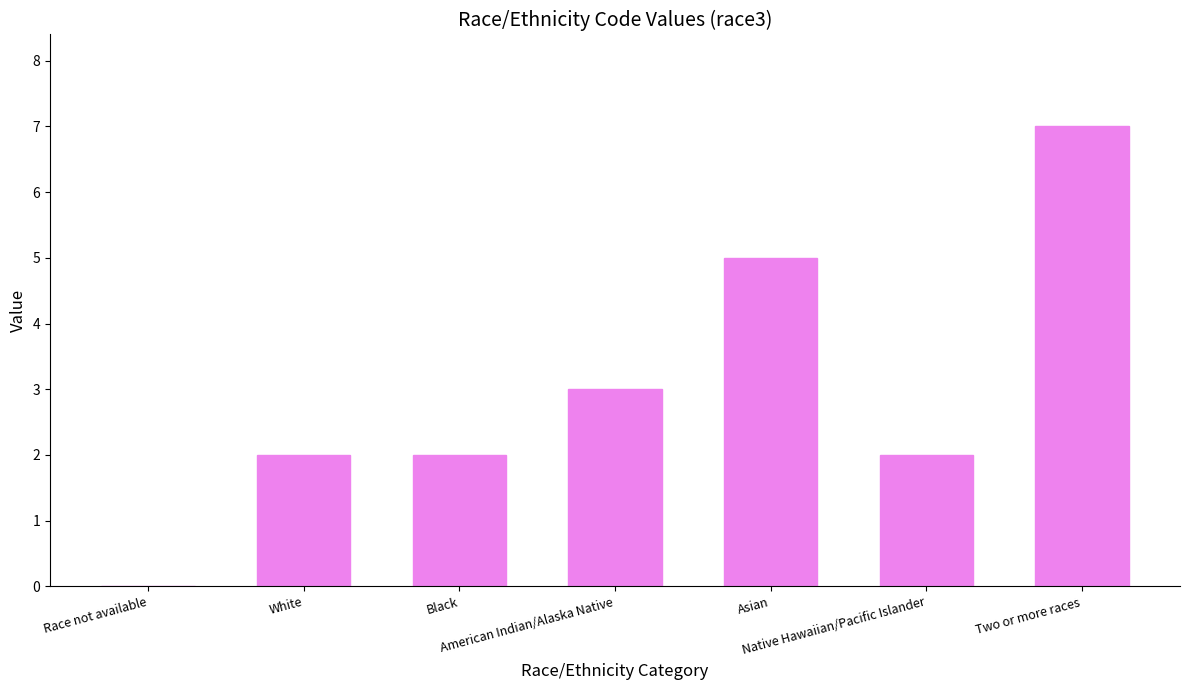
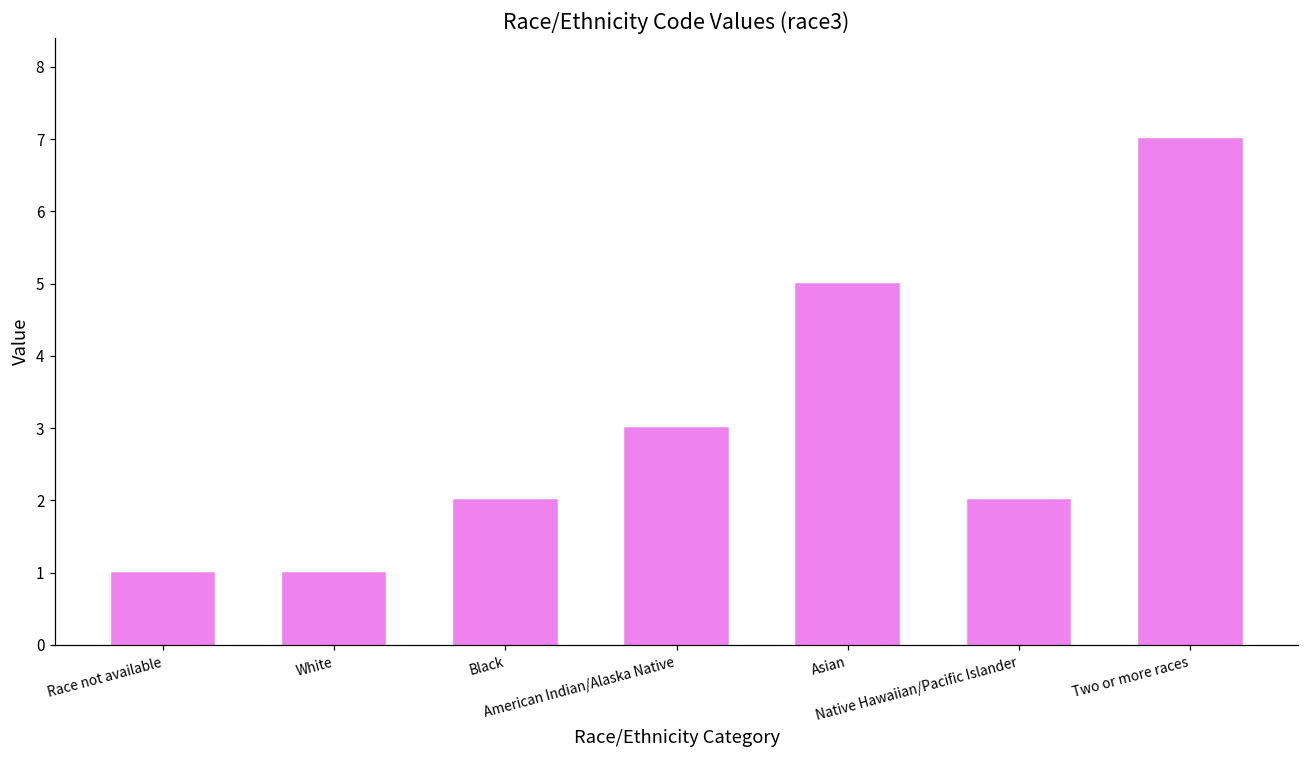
  {
-   "Race not available": 0,
-   "White": 2,
+   "Race not available": 1,
+   "White": 1,
    "Black": 2,
    "American Indian/Alaska Native": 3,
    "Asian": 5,
    "Native Hawaiian/Pacific Islander": 2,
    "Two or more races": 7
  }
